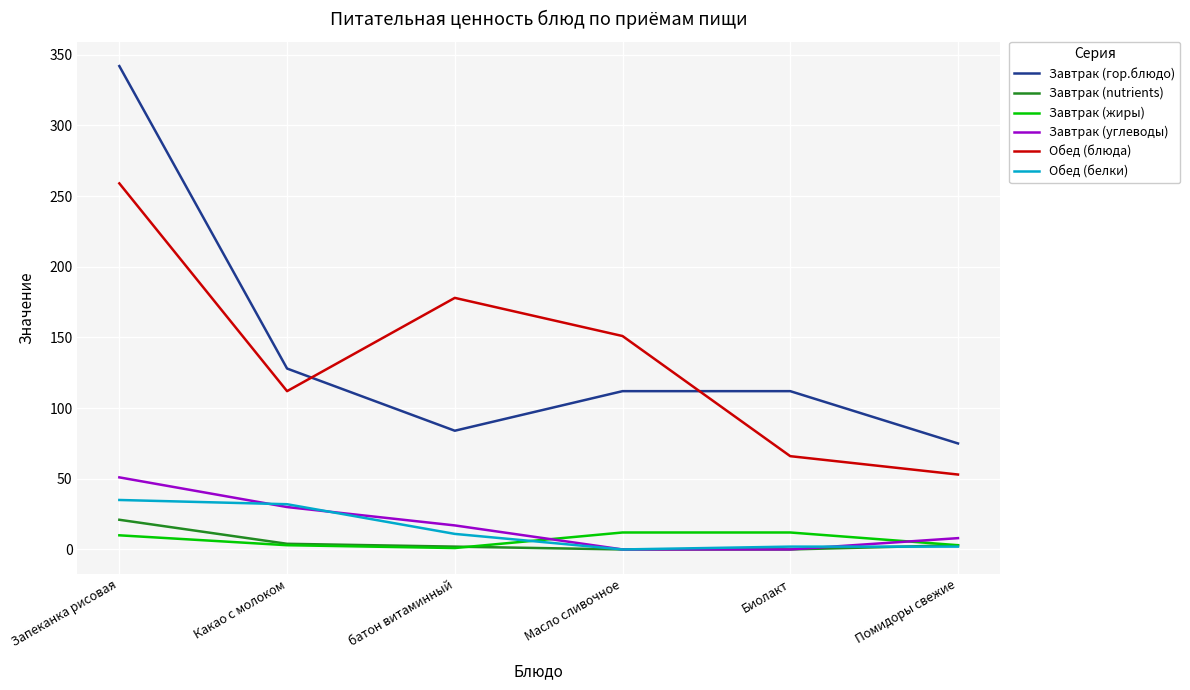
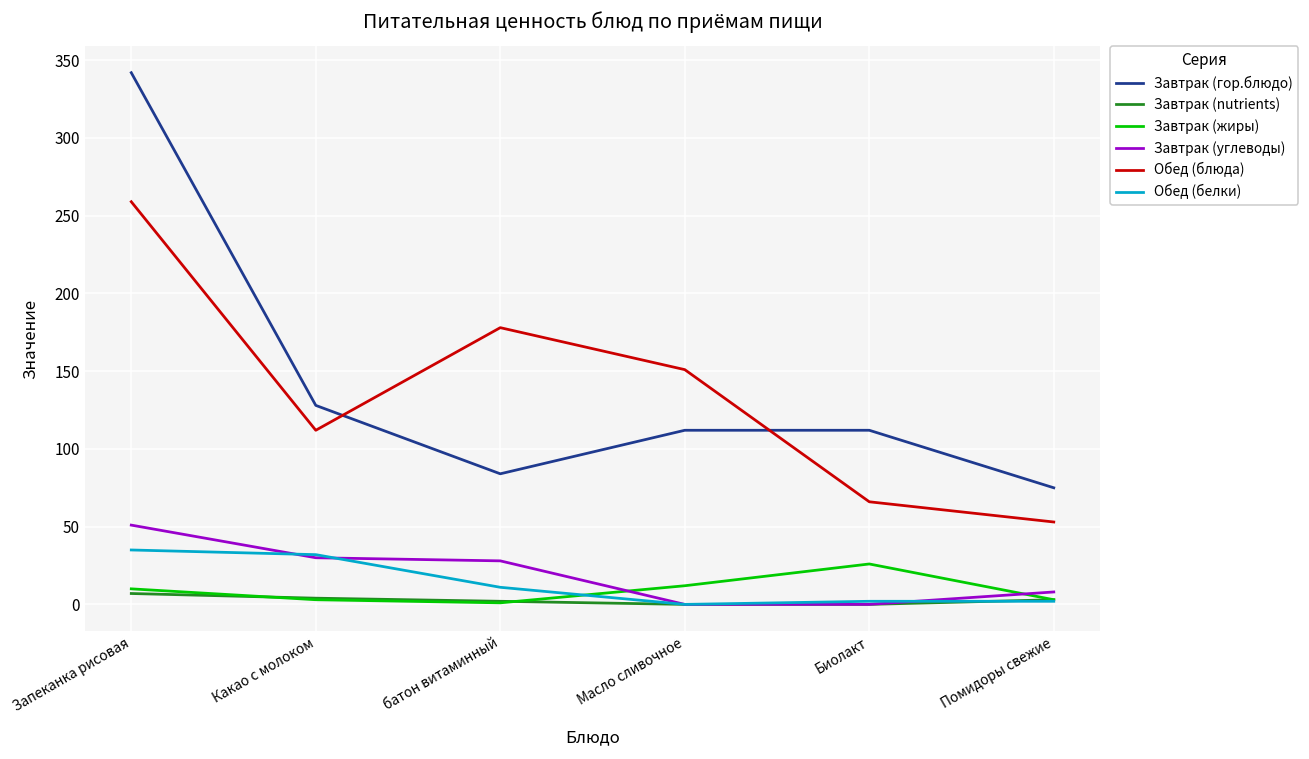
  {
    "Завтрак (гор.блюдо)": {
      "Запеканка рисовая": 342,
      "Какао с молоком": 128,
      "батон витаминный": 84,
      "Масло сливочное": 112,
      "Биолакт": 112,
      "Помидоры свежие": 75
    },
    "Завтрак (nutrients)": {
-     "Запеканка рисовая": 21
+     "Запеканка рисовая": 7
    },
    "Завтрак (жиры)": {
      "Запеканка рисовая": 10,
      "Масло сливочное": 12,
-     "Биолакт": 12
+     "Биолакт": 26
    },
    "Завтрак (углеводы)": {
      "Запеканка рисовая": 51,
      "Какао с молоком": 30,
-     "батон витаминный": 17,
+     "батон витаминный": 28,
      "Помидоры свежие": 8
    },
    "Обед (блюда)": {
      "Запеканка рисовая": 259,
      "Какао с молоком": 112,
      "батон витаминный": 178,
      "Масло сливочное": 151,
      "Биолакт": 66,
      "Помидоры свежие": 53
    },
    "Обед (белки)": {
      "Запеканка рисовая": 35,
      "Какао с молоком": 32,
      "батон витаминный": 11,
      "Биолакт": 2
    }
  }
